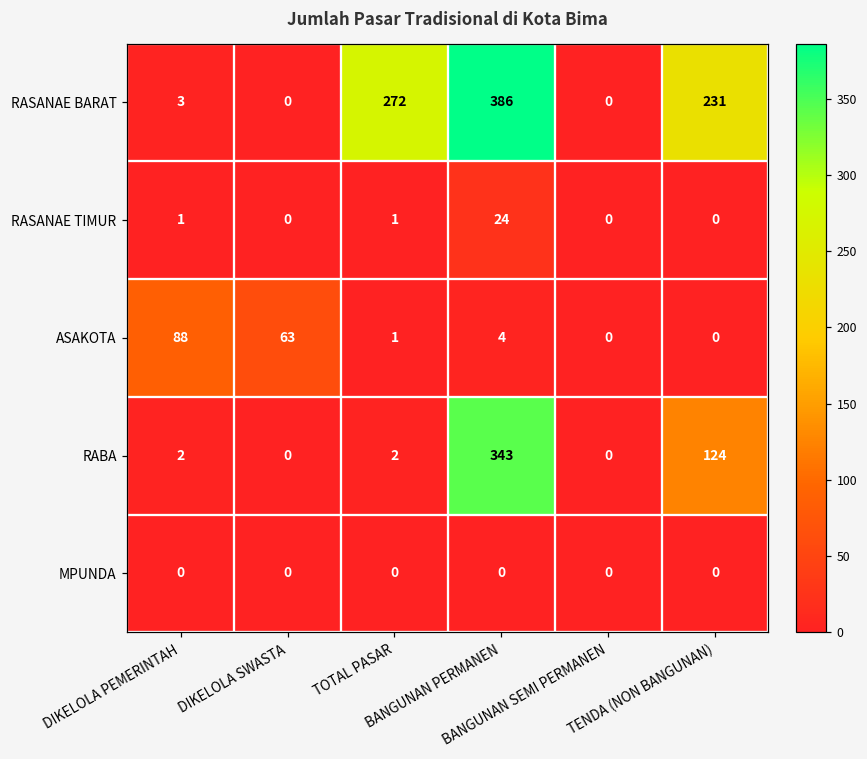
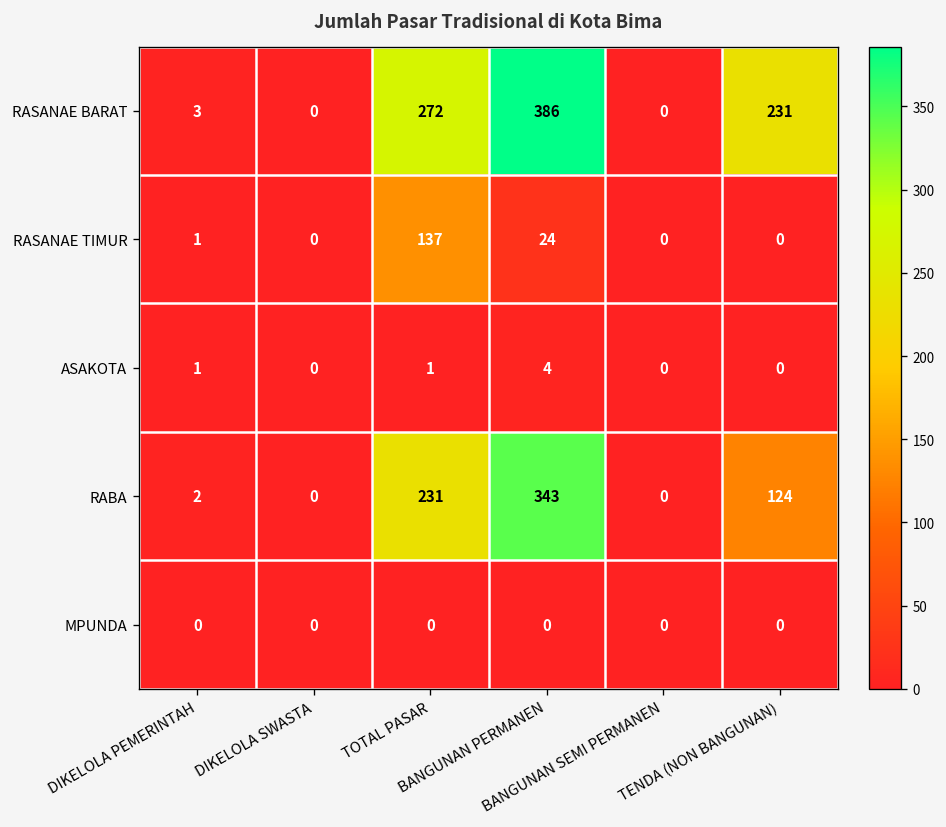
  {
    "RASANAE BARAT": {
      "DIKELOLA PEMERINTAH": 3,
      "DIKELOLA SWASTA": 0,
      "TOTAL PASAR": 272,
      "BANGUNAN PERMANEN": 386,
      "BANGUNAN SEMI PERMANEN": 0,
      "TENDA (NON BANGUNAN)": 231
    },
    "RASANAE TIMUR": {
      "DIKELOLA PEMERINTAH": 1,
      "DIKELOLA SWASTA": 0,
-     "TOTAL PASAR": 1,
+     "TOTAL PASAR": 137,
      "BANGUNAN PERMANEN": 24,
      "BANGUNAN SEMI PERMANEN": 0,
      "TENDA (NON BANGUNAN)": 0
    },
    "ASAKOTA": {
-     "DIKELOLA PEMERINTAH": 88,
-     "DIKELOLA SWASTA": 63,
+     "DIKELOLA PEMERINTAH": 1,
+     "DIKELOLA SWASTA": 0,
      "TOTAL PASAR": 1,
      "BANGUNAN PERMANEN": 4,
      "BANGUNAN SEMI PERMANEN": 0,
      "TENDA (NON BANGUNAN)": 0
    },
    "RABA": {
      "DIKELOLA PEMERINTAH": 2,
      "DIKELOLA SWASTA": 0,
-     "TOTAL PASAR": 2,
+     "TOTAL PASAR": 231,
      "BANGUNAN PERMANEN": 343,
      "BANGUNAN SEMI PERMANEN": 0,
      "TENDA (NON BANGUNAN)": 124
    },
    "MPUNDA": {
      "DIKELOLA PEMERINTAH": 0,
      "DIKELOLA SWASTA": 0,
      "TOTAL PASAR": 0,
      "BANGUNAN PERMANEN": 0,
      "BANGUNAN SEMI PERMANEN": 0,
      "TENDA (NON BANGUNAN)": 0
    }
  }
